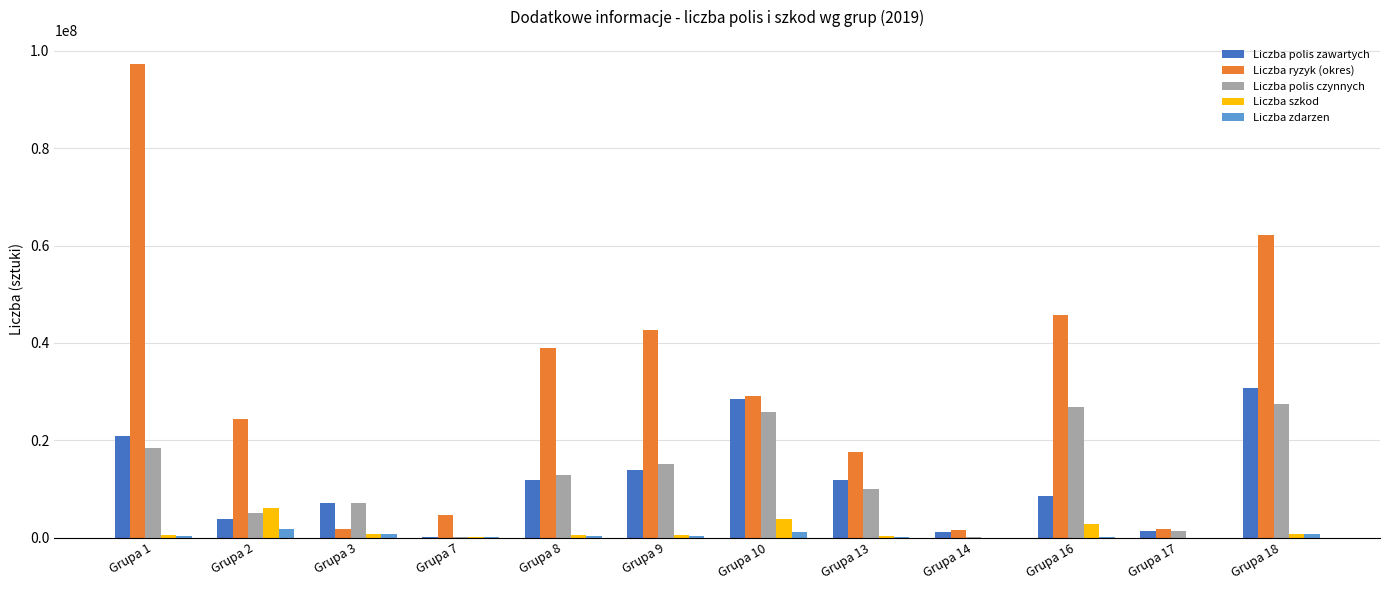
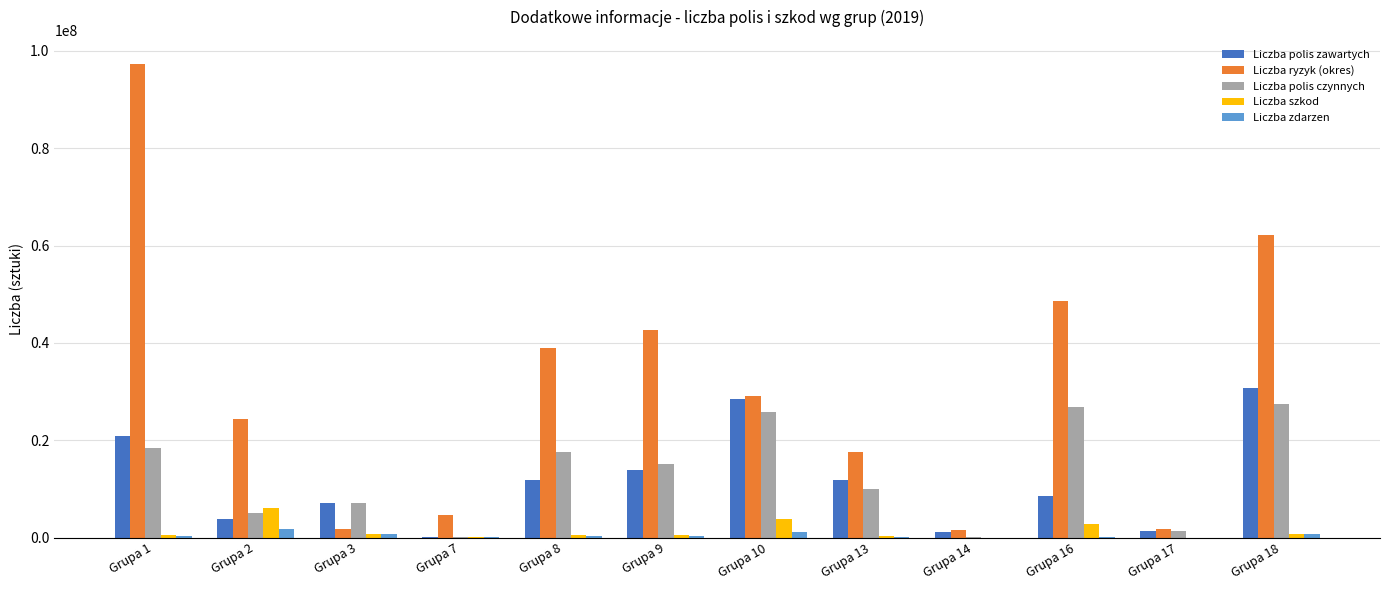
  {
    "Liczba ryzyk (okres)": {
      "Grupa 1": 97000000,
      "Grupa 2": 24000000,
      "Grupa 3": 2000000,
      "Grupa 7": 5000000,
      "Grupa 8": 39000000,
      "Grupa 9": 43000000,
      "Grupa 10": 29000000,
      "Grupa 13": 18000000,
      "Grupa 14": 2000000,
-     "Grupa 16": 46000000,
+     "Grupa 16": 49000000,
      "Grupa 17": 2000000,
      "Grupa 18": 62000000
    },
    "Liczba polis czynnych": {
      "Grupa 1": 18000000,
      "Grupa 2": 5000000,
      "Grupa 3": 7000000,
-     "Grupa 8": 13000000,
+     "Grupa 8": 18000000,
      "Grupa 9": 15000000,
      "Grupa 10": 26000000,
      "Grupa 13": 10000000,
      "Grupa 16": 27000000,
      "Grupa 17": 1000000,
      "Grupa 18": 27000000
    },
    "Liczba szkod": {
      "Grupa 2": 6000000,
      "Grupa 3": 1000000,
      "Grupa 10": 4000000,
      "Grupa 16": 3000000,
      "Grupa 18": 1000000
    }
  }
